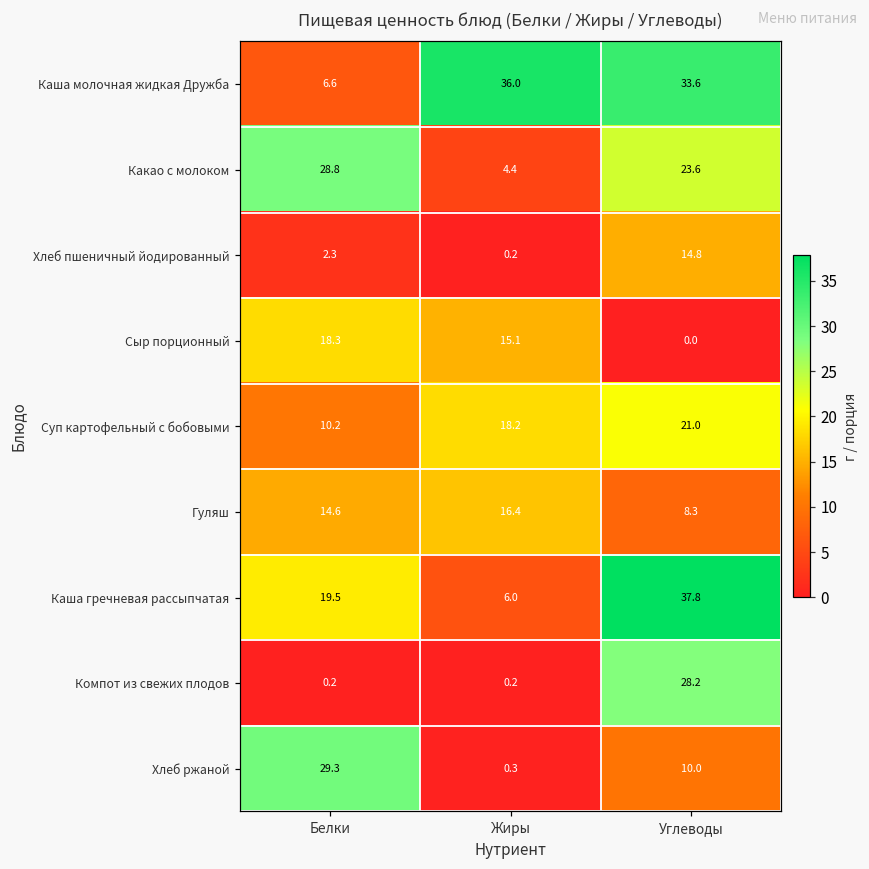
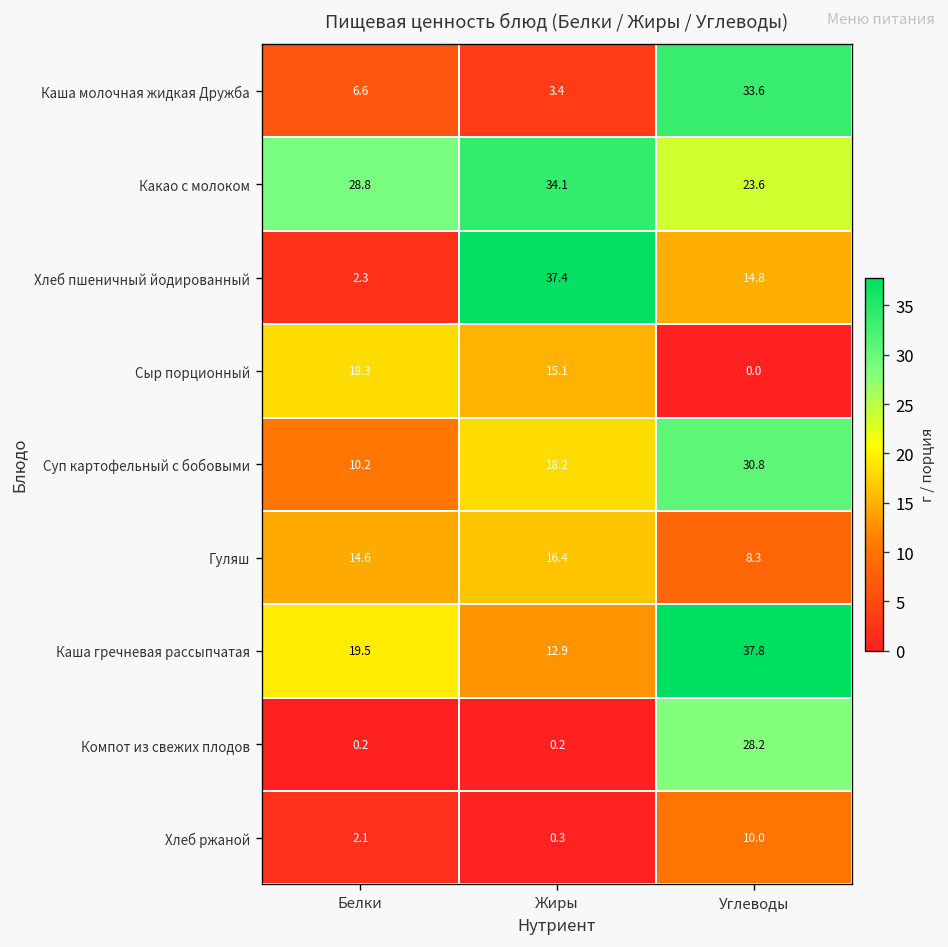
  {
    "Каша молочная жидкая Дружба": {
      "Белки": 6.6,
-     "Жиры": 36.0,
+     "Жиры": 3.4,
      "Углеводы": 33.6
    },
    "Какао с молоком": {
      "Белки": 28.8,
-     "Жиры": 4.4,
+     "Жиры": 34.1,
      "Углеводы": 23.6
    },
    "Хлеб пшеничный йодированный": {
      "Белки": 2.3,
-     "Жиры": 0.2,
+     "Жиры": 37.4,
      "Углеводы": 14.8
    },
    "Сыр порционный": {
      "Белки": 18.3,
      "Жиры": 15.1,
      "Углеводы": 0.0
    },
    "Суп картофельный с бобовыми": {
      "Белки": 10.2,
      "Жиры": 18.2,
-     "Углеводы": 21.0
+     "Углеводы": 30.8
    },
    "Гуляш": {
      "Белки": 14.6,
      "Жиры": 16.4,
      "Углеводы": 8.3
    },
    "Каша гречневая рассыпчатая": {
      "Белки": 19.5,
-     "Жиры": 6.0,
+     "Жиры": 12.9,
      "Углеводы": 37.8
    },
    "Компот из свежих плодов": {
      "Белки": 0.2,
      "Жиры": 0.2,
      "Углеводы": 28.2
    },
    "Хлеб ржаной": {
-     "Белки": 29.3,
+     "Белки": 2.1,
      "Жиры": 0.3,
      "Углеводы": 10.0
    }
  }
